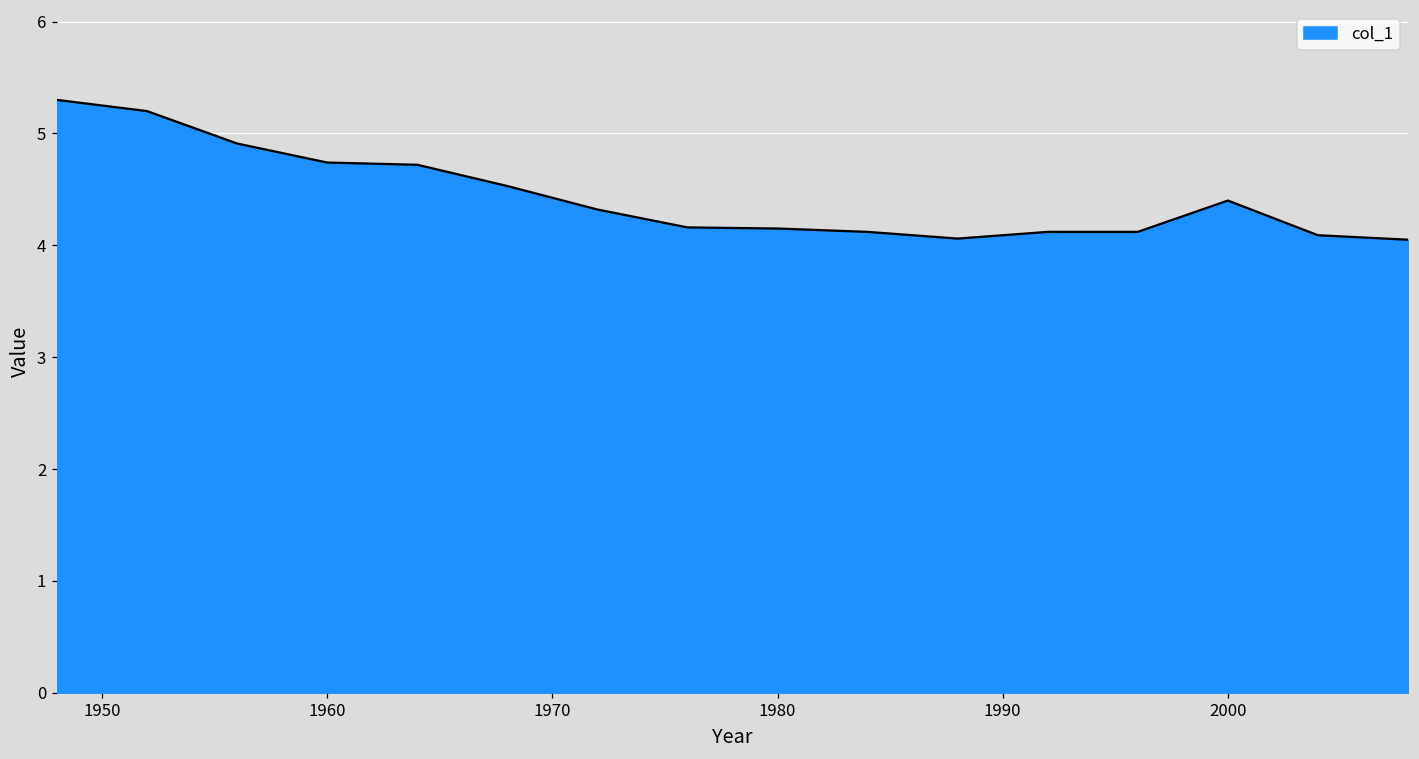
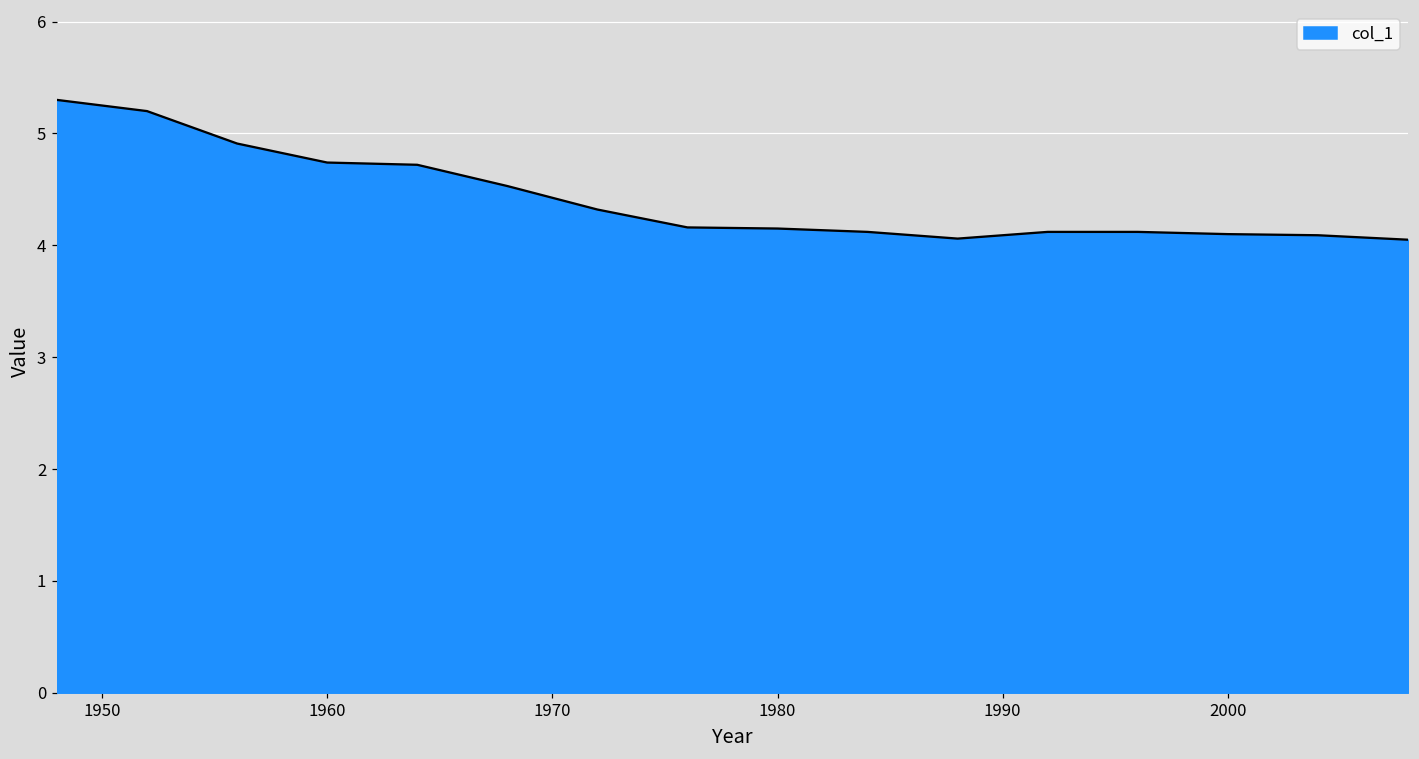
  {
    "1960": 4.74,
    "1980": 4.15,
-   "2000": 4.4
+   "2000": 4.1
  }
